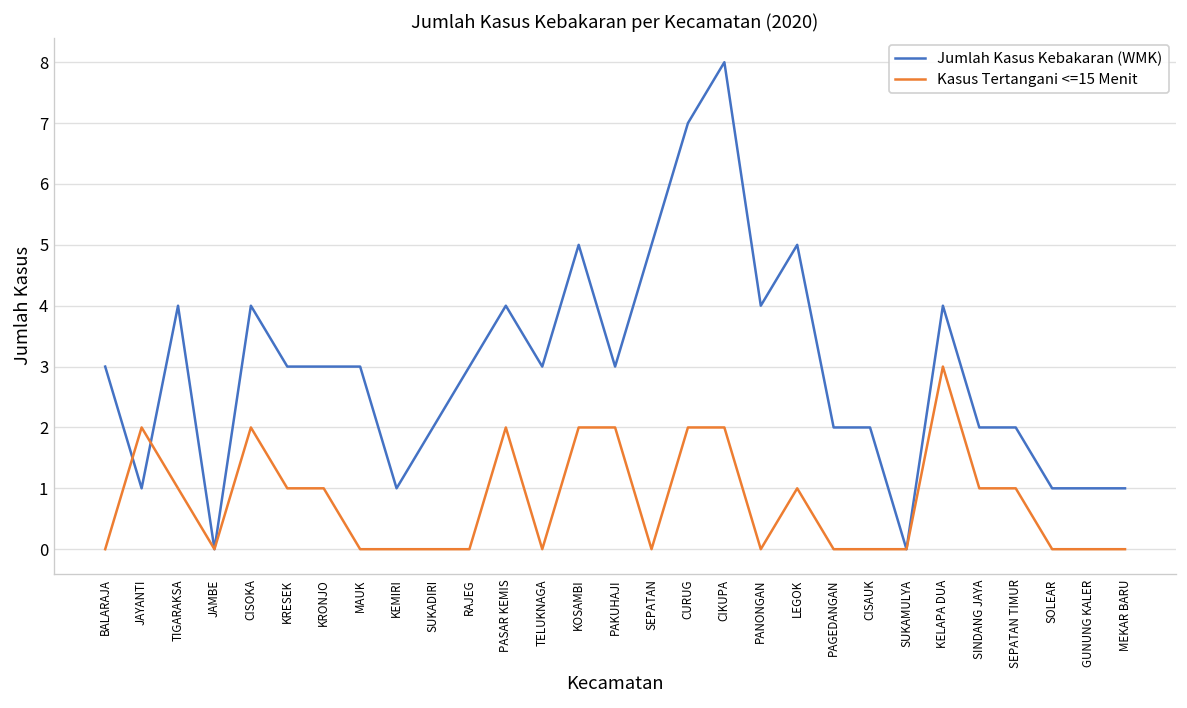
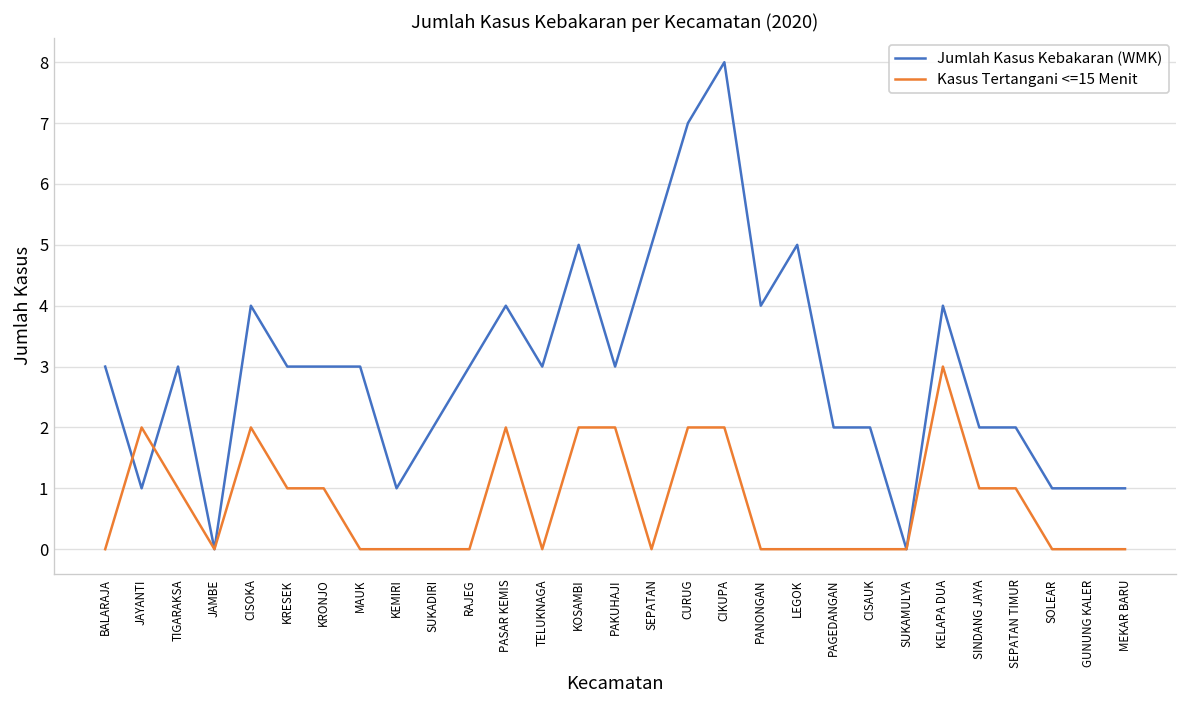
  {
    "Jumlah Kasus Kebakaran (WMK)": {
      "BALARAJA": 3,
      "JAYANTI": 1,
-     "TIGARAKSA": 4,
+     "TIGARAKSA": 3,
      "CISOKA": 4,
      "KRESEK": 3,
      "KRONJO": 3,
      "MAUK": 3,
      "KEMIRI": 1,
      "SUKADIRI": 2,
      "RAJEG": 3,
      "PASAR KEMIS": 4,
      "TELUKNAGA": 3,
      "KOSAMBI": 5,
      "PAKUHAJI": 3,
      "SEPATAN": 5,
      "CURUG": 7,
      "CIKUPA": 8,
      "PANONGAN": 4,
      "LEGOK": 5,
      "PAGEDANGAN": 2,
      "CISAUK": 2,
      "KELAPA DUA": 4,
      "SINDANG JAYA": 2,
      "SEPATAN TIMUR": 2,
      "SOLEAR": 1,
      "GUNUNG KALER": 1,
      "MEKAR BARU": 1
    },
    "Kasus Tertangani <=15 Menit": {
      "BALARAJA": 0,
      "JAYANTI": 2,
      "TIGARAKSA": 1,
      "CISOKA": 2,
      "KRESEK": 1,
      "KRONJO": 1,
      "MAUK": 0,
      "KEMIRI": 0,
      "SUKADIRI": 0,
      "RAJEG": 0,
      "PASAR KEMIS": 2,
      "TELUKNAGA": 0,
      "KOSAMBI": 2,
      "PAKUHAJI": 2,
      "SEPATAN": 0,
      "CURUG": 2,
      "CIKUPA": 2,
      "PANONGAN": 0,
-     "LEGOK": 1,
+     "LEGOK": 0,
      "PAGEDANGAN": 0,
      "CISAUK": 0,
      "KELAPA DUA": 3,
      "SINDANG JAYA": 1,
      "SEPATAN TIMUR": 1,
      "SOLEAR": 0,
      "GUNUNG KALER": 0,
      "MEKAR BARU": 0
    }
  }
